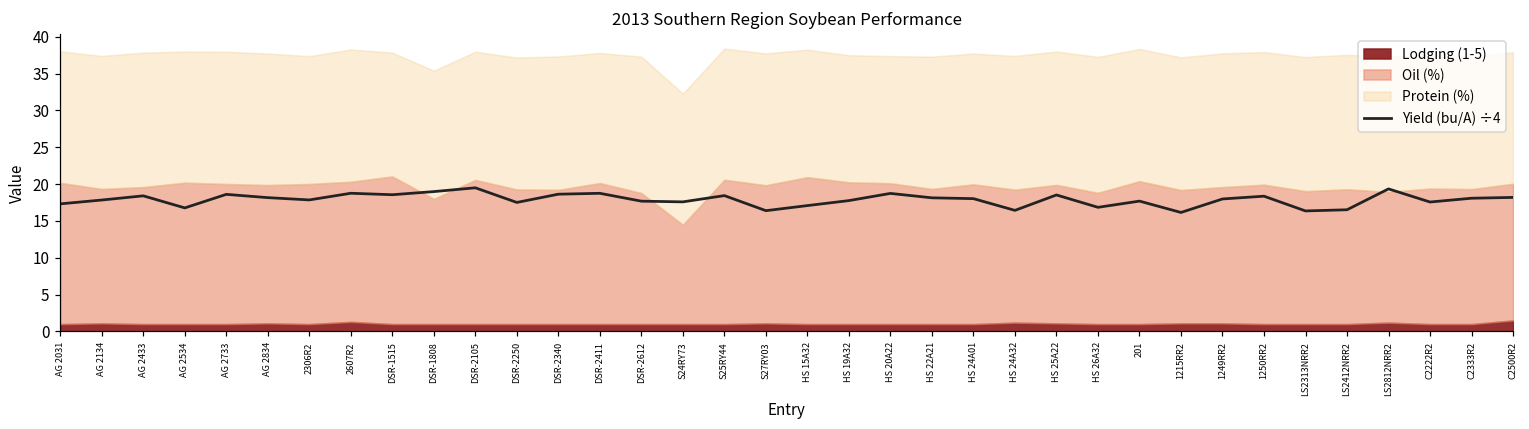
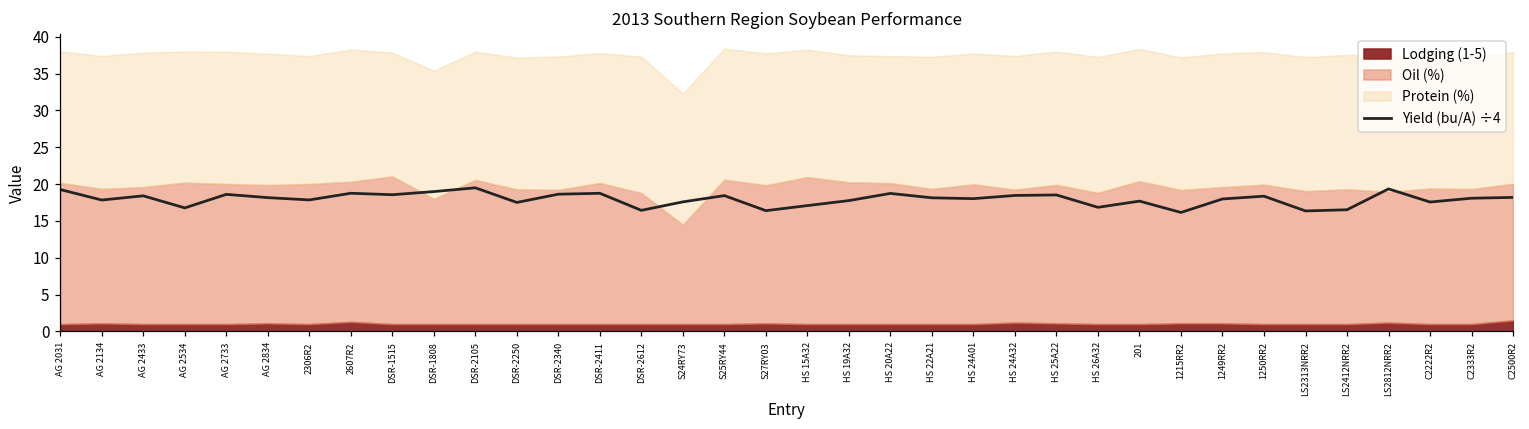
  {
    "Yield (bu/A) ÷4": {
-     "AG 2031": 17,
+     "AG 2031": 19,
      "AG 2134": 18,
      "AG 2433": 18,
      "AG 2534": 17,
      "AG 2733": 19,
      "AG 2834": 18,
      "2306R2": 18,
      "2607R2": 19,
      "DSR-1515": 19,
      "DSR-1808": 19,
      "DSR-2105": 20,
      "DSR-2250": 18,
      "DSR-2340": 19,
      "DSR-2411": 19,
-     "DSR-2612": 18,
+     "DSR-2612": 16,
      "S24RY73": 18,
      "S25RY44": 18,
      "S27RY03": 16,
      "HS 15A32": 17,
      "HS 19A32": 18,
      "HS 20A22": 19,
      "HS 22A21": 18,
      "HS 24A01": 18,
-     "HS 24A32": 16,
+     "HS 24A32": 18,
      "HS 25A22": 19,
      "HS 26A32": 17,
      "201": 18,
      "1215RR2": 16,
      "1249RR2": 18,
      "1250RR2": 18,
      "LS2313NRR2": 16,
      "LS2412NRR2": 17,
      "LS2812NRR2": 19,
      "C2222R2": 18,
      "C2333R2": 18,
      "C2500R2": 18
    },
    "Lodging (1-5)": {
      "AG 2031": 1,
      "AG 2134": 1,
      "AG 2433": 1,
      "AG 2534": 1,
      "AG 2733": 1,
      "AG 2834": 1,
      "2306R2": 1,
      "2607R2": 1,
      "DSR-1515": 1,
      "DSR-1808": 1,
      "DSR-2105": 1,
      "DSR-2250": 1,
      "DSR-2340": 1,
      "DSR-2411": 1,
      "DSR-2612": 1,
      "S24RY73": 1,
      "S25RY44": 1,
      "S27RY03": 1,
      "HS 15A32": 1,
      "HS 19A32": 1,
      "HS 20A22": 1,
      "HS 22A21": 1,
      "HS 24A01": 1,
      "HS 24A32": 1,
      "HS 25A22": 1,
      "HS 26A32": 1,
      "201": 1,
      "1215RR2": 1,
      "1249RR2": 1,
      "1250RR2": 1,
      "LS2313NRR2": 1,
      "LS2412NRR2": 1,
      "LS2812NRR2": 1,
      "C2222R2": 1,
      "C2333R2": 1,
      "C2500R2": 2
    },
    "Oil (%)": {
      "AG 2031": 19,
      "AG 2134": 18,
      "AG 2433": 19,
      "AG 2534": 19,
      "AG 2733": 19,
      "AG 2834": 19,
      "2306R2": 19,
      "2607R2": 19,
      "DSR-1515": 20,
      "DSR-1808": 17,
      "DSR-2105": 20,
      "DSR-2250": 18,
      "DSR-2340": 18,
      "DSR-2411": 19,
      "DSR-2612": 18,
      "S24RY73": 13,
      "S25RY44": 20,
      "S27RY03": 19,
      "HS 15A32": 20,
      "HS 19A32": 19,
      "HS 20A22": 19,
      "HS 22A21": 18,
      "HS 24A01": 19,
      "HS 24A32": 18,
      "HS 25A22": 19,
      "HS 26A32": 18,
      "201": 19,
      "1215RR2": 18,
      "1249RR2": 19,
      "1250RR2": 19,
      "LS2313NRR2": 18,
      "LS2412NRR2": 18,
      "LS2812NRR2": 18,
      "C2222R2": 18,
      "C2333R2": 18,
      "C2500R2": 19
    },
    "Protein (%)": {
      "AG 2031": 18,
      "AG 2134": 18,
      "AG 2433": 18,
      "AG 2534": 18,
      "AG 2733": 18,
      "AG 2834": 18,
      "2306R2": 17,
      "2607R2": 18,
      "DSR-1515": 17,
      "DSR-1808": 17,
      "DSR-2105": 17,
      "DSR-2250": 18,
      "DSR-2340": 18,
      "DSR-2411": 18,
      "DSR-2612": 18,
      "S24RY73": 18,
      "S25RY44": 18,
      "S27RY03": 18,
      "HS 15A32": 17,
      "HS 19A32": 17,
      "HS 20A22": 17,
      "HS 22A21": 18,
      "HS 24A01": 18,
      "HS 24A32": 18,
      "HS 25A22": 18,
      "HS 26A32": 18,
      "201": 18,
      "1215RR2": 18,
      "1249RR2": 18,
      "1250RR2": 18,
      "LS2313NRR2": 18,
      "LS2412NRR2": 18,
      "C2500R2": 18
    }
  }
